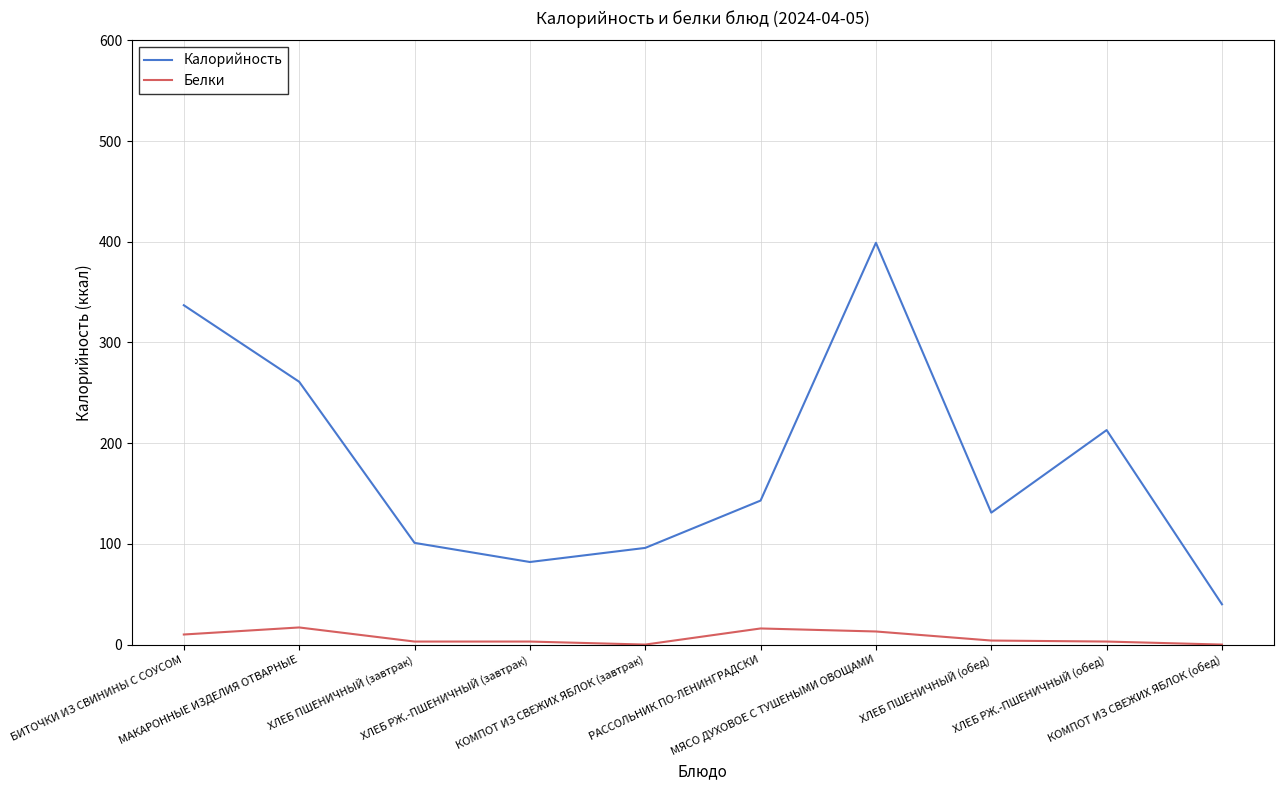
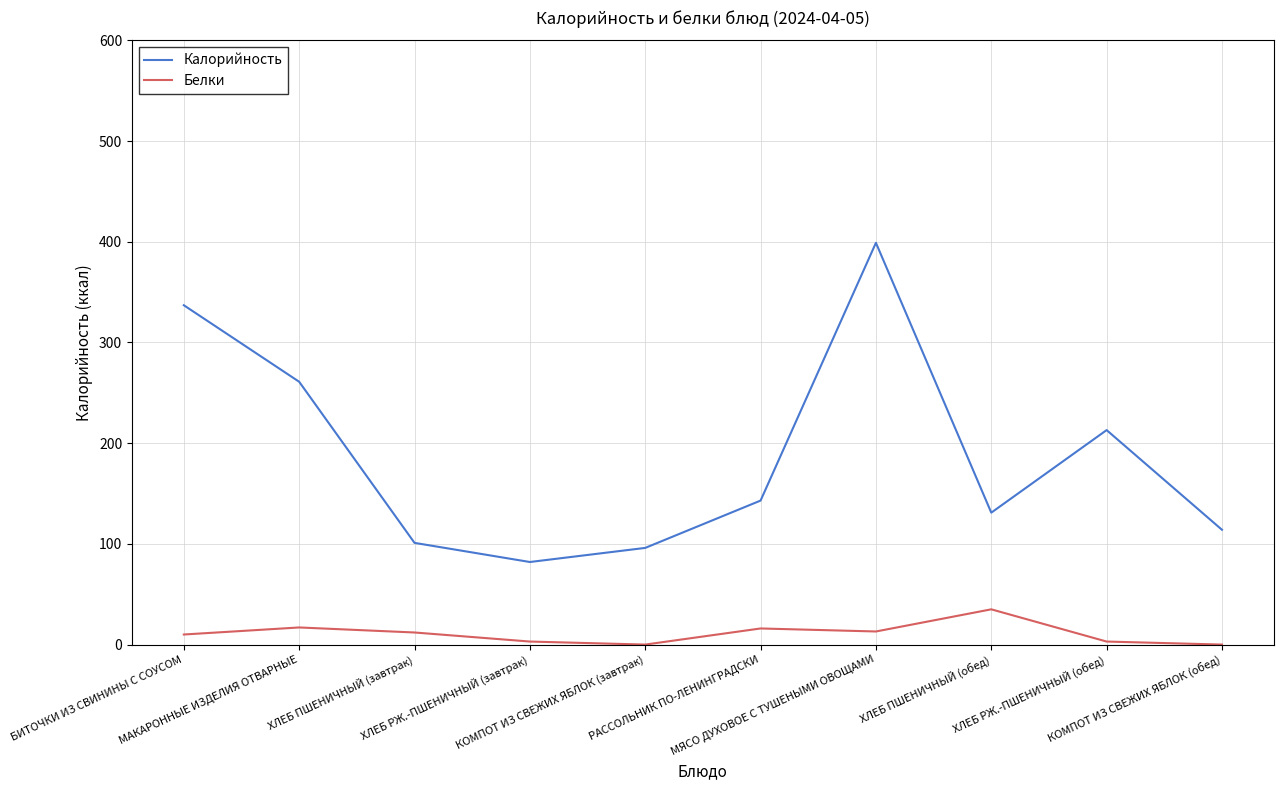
  {
    "Калорийность": {
      "БИТОЧКИ ИЗ СВИНИНЫ С СОУСОМ": 337,
      "МАКАРОННЫЕ ИЗДЕЛИЯ ОТВАРНЫЕ": 261,
      "ХЛЕБ ПШЕНИЧНЫЙ (завтрак)": 101,
      "ХЛЕБ РЖ.-ПШЕНИЧНЫЙ (завтрак)": 82,
      "КОМПОТ ИЗ СВЕЖИХ ЯБЛОК (завтрак)": 96,
      "РАССОЛЬНИК ПО-ЛЕНИНГРАДСКИ": 143,
      "МЯСО ДУХОВОЕ С ТУШЕНЫМИ ОВОЩАМИ": 399,
      "ХЛЕБ ПШЕНИЧНЫЙ (обед)": 131,
      "ХЛЕБ РЖ.-ПШЕНИЧНЫЙ (обед)": 213,
-     "КОМПОТ ИЗ СВЕЖИХ ЯБЛОК (обед)": 40
+     "КОМПОТ ИЗ СВЕЖИХ ЯБЛОК (обед)": 114
    },
    "Белки": {
      "БИТОЧКИ ИЗ СВИНИНЫ С СОУСОМ": 10,
      "МАКАРОННЫЕ ИЗДЕЛИЯ ОТВАРНЫЕ": 17,
-     "ХЛЕБ ПШЕНИЧНЫЙ (завтрак)": 3,
+     "ХЛЕБ ПШЕНИЧНЫЙ (завтрак)": 12,
      "ХЛЕБ РЖ.-ПШЕНИЧНЫЙ (завтрак)": 3,
      "КОМПОТ ИЗ СВЕЖИХ ЯБЛОК (завтрак)": 0,
      "РАССОЛЬНИК ПО-ЛЕНИНГРАДСКИ": 16,
      "МЯСО ДУХОВОЕ С ТУШЕНЫМИ ОВОЩАМИ": 13,
-     "ХЛЕБ ПШЕНИЧНЫЙ (обед)": 4,
+     "ХЛЕБ ПШЕНИЧНЫЙ (обед)": 35,
      "ХЛЕБ РЖ.-ПШЕНИЧНЫЙ (обед)": 3,
      "КОМПОТ ИЗ СВЕЖИХ ЯБЛОК (обед)": 0
    }
  }
